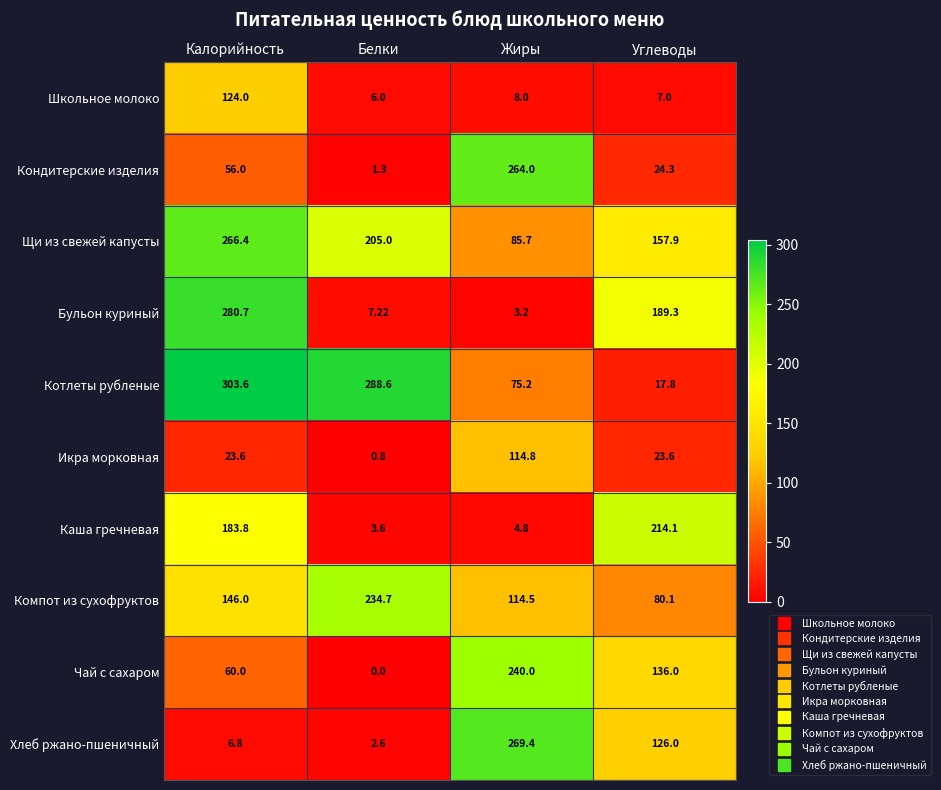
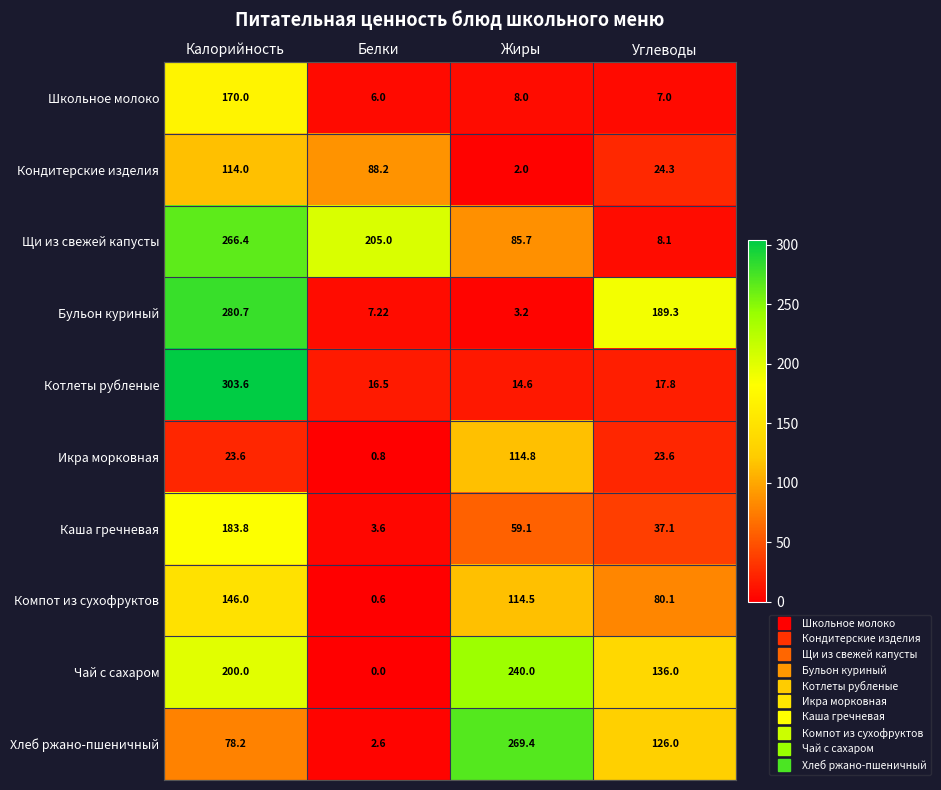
  {
    "Школьное молоко": {
-     "Калорийность": 124.0,
+     "Калорийность": 170.0,
      "Белки": 6.0,
      "Жиры": 8.0,
      "Углеводы": 7.0
    },
    "Кондитерские изделия": {
-     "Калорийность": 56.0,
-     "Белки": 1.3,
-     "Жиры": 264.0,
+     "Калорийность": 114.0,
+     "Белки": 88.2,
+     "Жиры": 2.0,
      "Углеводы": 24.3
    },
    "Щи из свежей капусты": {
      "Калорийность": 266.4,
      "Белки": 205.0,
      "Жиры": 85.7,
-     "Углеводы": 157.9
+     "Углеводы": 8.1
    },
    "Бульон куриный": {
      "Калорийность": 280.7,
      "Белки": 7.22,
      "Жиры": 3.2,
      "Углеводы": 189.3
    },
    "Котлеты рубленые": {
      "Калорийность": 303.6,
-     "Белки": 288.6,
-     "Жиры": 75.2,
+     "Белки": 16.5,
+     "Жиры": 14.6,
      "Углеводы": 17.8
    },
    "Икра морковная": {
      "Калорийность": 23.6,
      "Белки": 0.8,
      "Жиры": 114.8,
      "Углеводы": 23.6
    },
    "Каша гречневая": {
      "Калорийность": 183.8,
      "Белки": 3.6,
-     "Жиры": 4.8,
-     "Углеводы": 214.1
+     "Жиры": 59.1,
+     "Углеводы": 37.1
    },
    "Компот из сухофруктов": {
      "Калорийность": 146.0,
-     "Белки": 234.7,
+     "Белки": 0.6,
      "Жиры": 114.5,
      "Углеводы": 80.1
    },
    "Чай с сахаром": {
-     "Калорийность": 60.0,
+     "Калорийность": 200.0,
      "Белки": 0.0,
      "Жиры": 240.0,
      "Углеводы": 136.0
    },
    "Хлеб ржано-пшеничный": {
-     "Калорийность": 6.8,
+     "Калорийность": 78.2,
      "Белки": 2.6,
      "Жиры": 269.4,
      "Углеводы": 126.0
    }
  }
